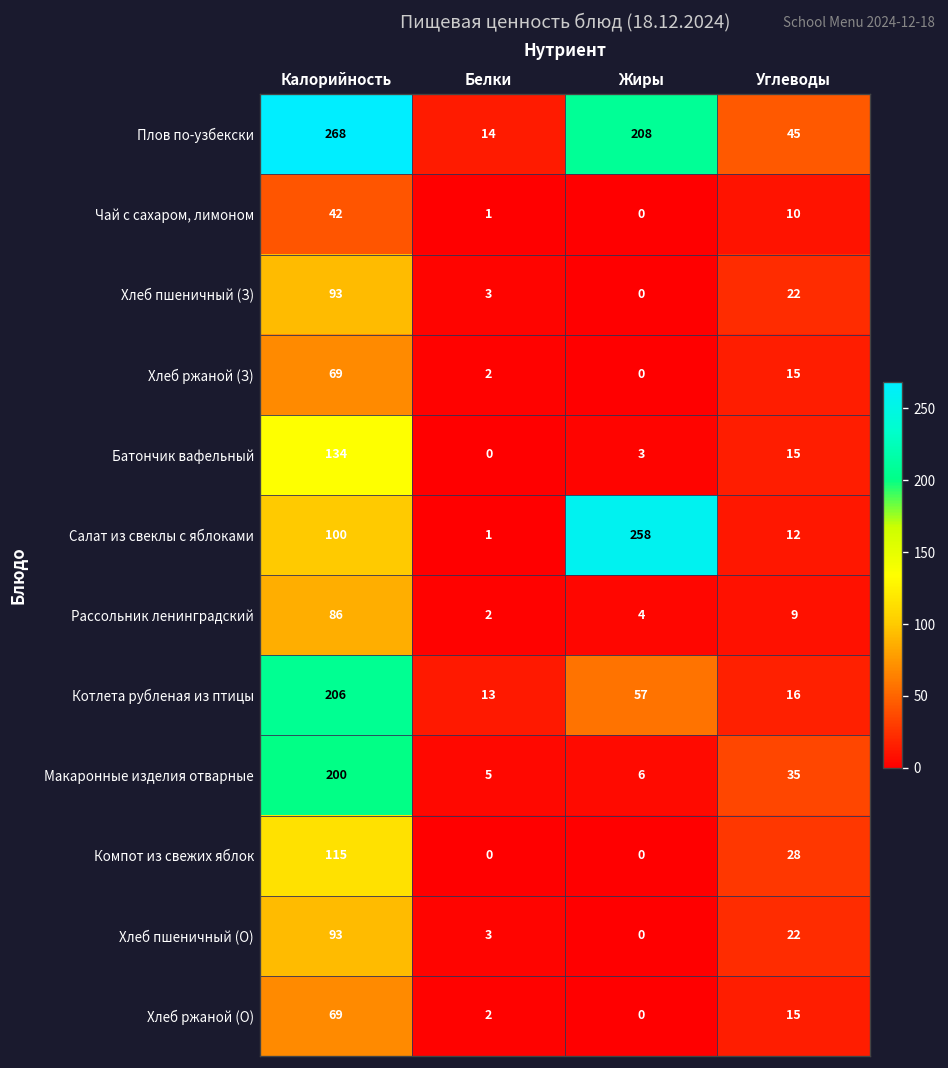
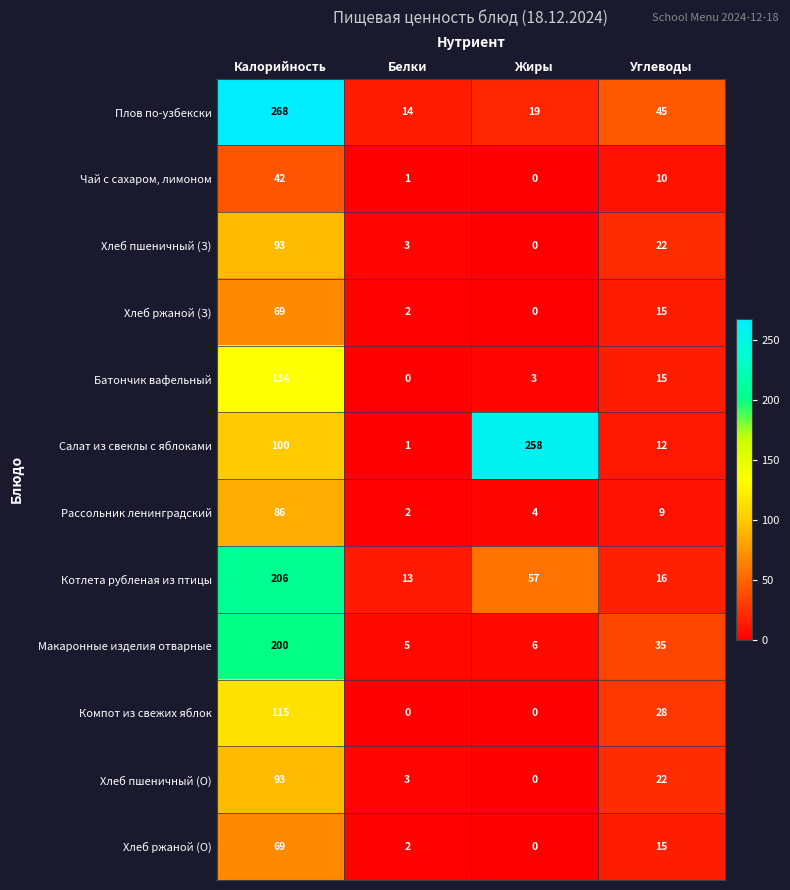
  {
    "Плов по-узбекски": {
      "Калорийность": 268,
      "Белки": 14,
-     "Жиры": 208,
+     "Жиры": 19,
      "Углеводы": 45
    },
    "Чай с сахаром, лимоном": {
      "Калорийность": 42,
      "Белки": 1,
      "Жиры": 0,
      "Углеводы": 10
    },
    "Хлеб пшеничный (З)": {
      "Калорийность": 93,
      "Белки": 3,
      "Жиры": 0,
      "Углеводы": 22
    },
    "Хлеб ржаной (З)": {
      "Калорийность": 69,
      "Белки": 2,
      "Жиры": 0,
      "Углеводы": 15
    },
    "Батончик вафельный": {
      "Калорийность": 134,
      "Белки": 0,
      "Жиры": 3,
      "Углеводы": 15
    },
    "Салат из свеклы с яблоками": {
      "Калорийность": 100,
      "Белки": 1,
      "Жиры": 258,
      "Углеводы": 12
    },
    "Рассольник ленинградский": {
      "Калорийность": 86,
      "Белки": 2,
      "Жиры": 4,
      "Углеводы": 9
    },
    "Котлета рубленая из птицы": {
      "Калорийность": 206,
      "Белки": 13,
      "Жиры": 57,
      "Углеводы": 16
    },
    "Макаронные изделия отварные": {
      "Калорийность": 200,
      "Белки": 5,
      "Жиры": 6,
      "Углеводы": 35
    },
    "Компот из свежих яблок": {
      "Калорийность": 115,
      "Белки": 0,
      "Жиры": 0,
      "Углеводы": 28
    },
    "Хлеб пшеничный (О)": {
      "Калорийность": 93,
      "Белки": 3,
      "Жиры": 0,
      "Углеводы": 22
    },
    "Хлеб ржаной (О)": {
      "Калорийность": 69,
      "Белки": 2,
      "Жиры": 0,
      "Углеводы": 15
    }
  }
